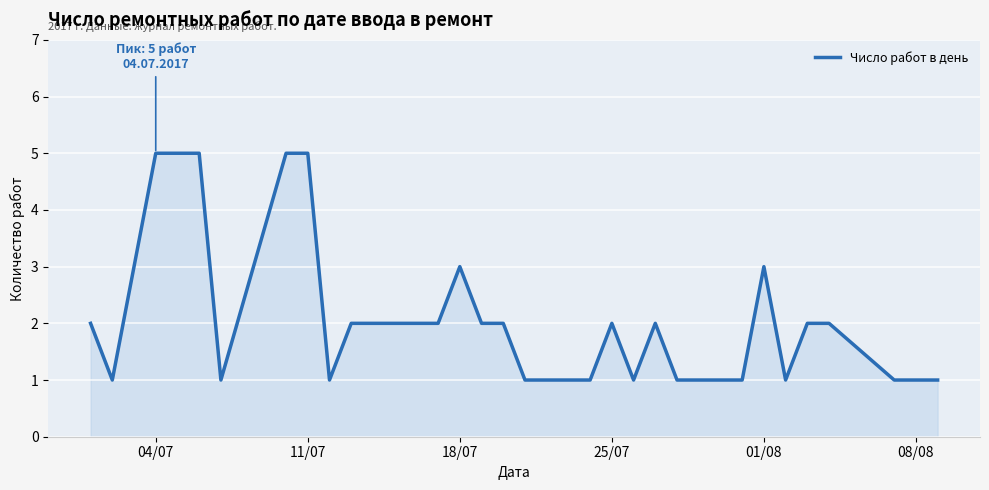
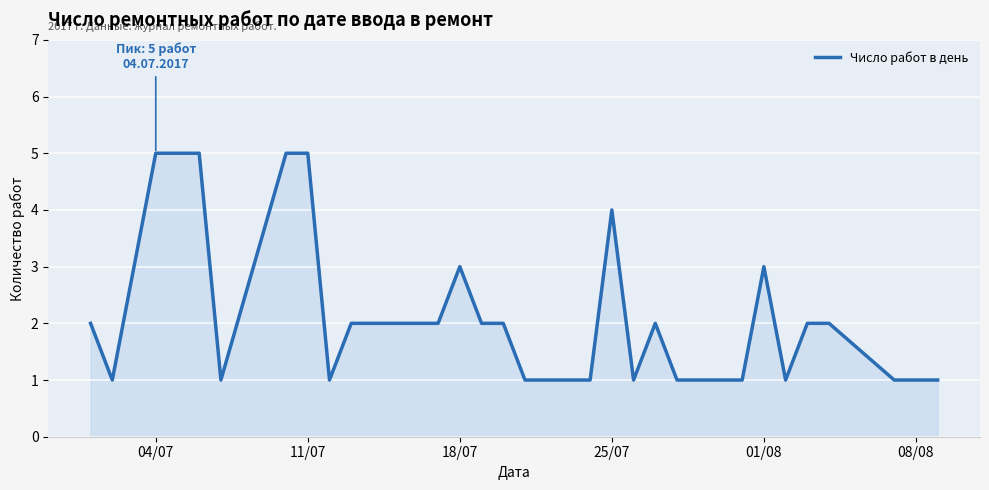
  {
    "11/07": 5,
    "18/07": 3,
-   "25/07": 2,
+   "25/07": 4,
    "01/08": 3,
    "08/08": 1
  }
